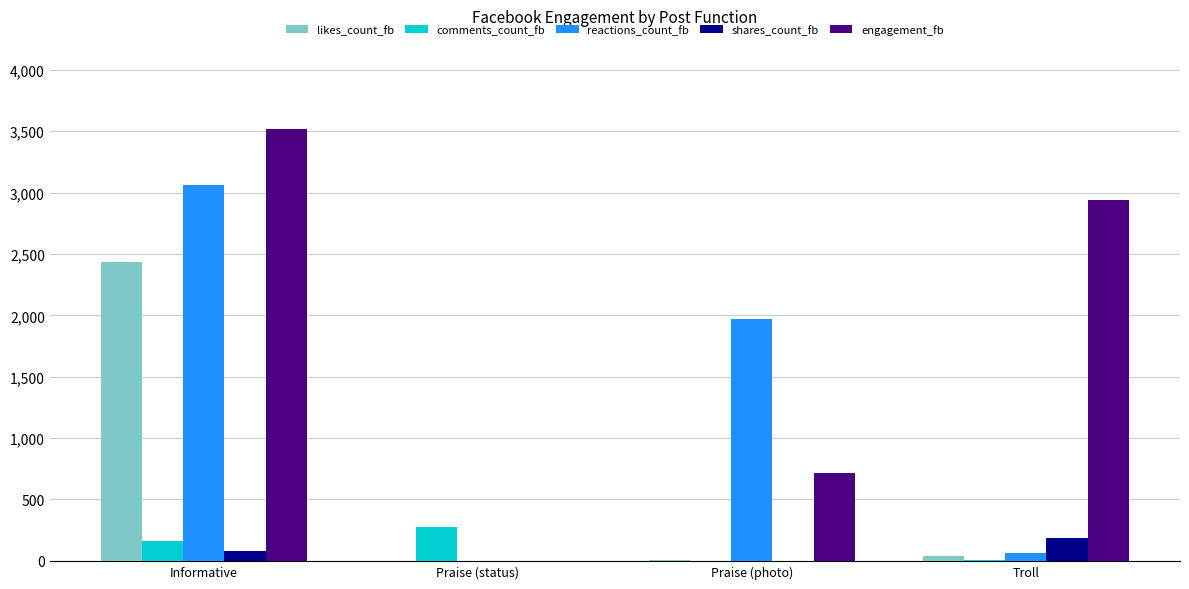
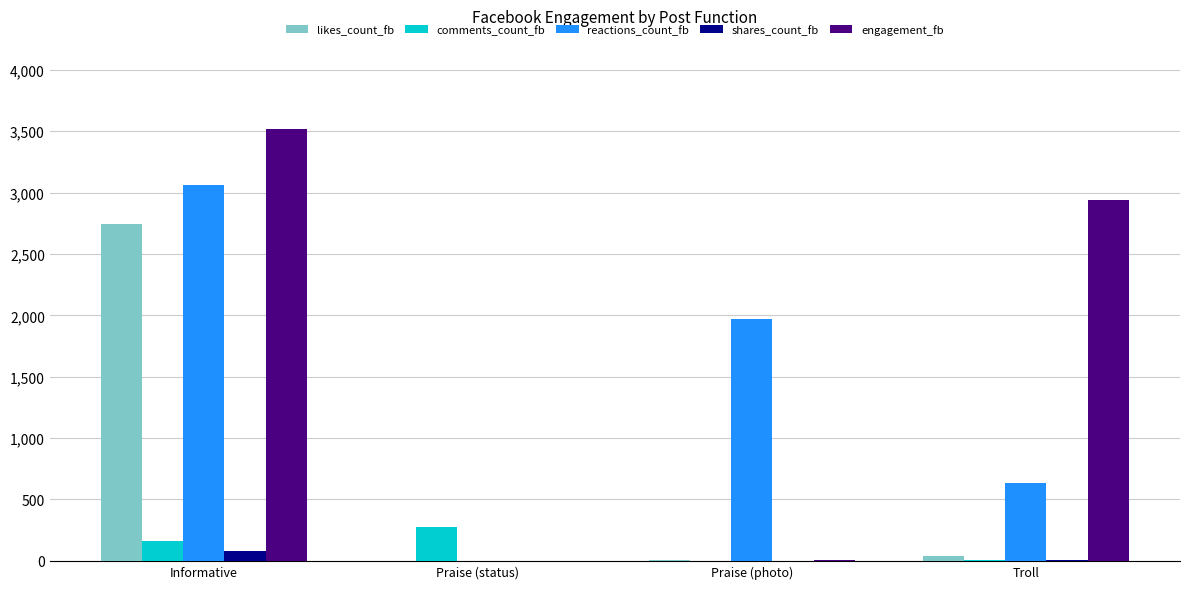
  {
    "likes_count_fb": {
-     "Informative": "2,430",
+     "Informative": "2,740",
      "Praise (status)": "0",
      "Troll": "40"
    },
    "comments_count_fb": {
      "Informative": "160",
      "Praise (status)": "280",
      "Praise (photo)": "0"
    },
    "reactions_count_fb": {
      "Informative": "3,070",
      "Praise (status)": "0",
      "Praise (photo)": "1,970",
-     "Troll": "60"
+     "Troll": "640"
    },
    "shares_count_fb": {
      "Informative": "80",
      "Praise (status)": "0",
      "Praise (photo)": "0",
-     "Troll": "190"
+     "Troll": "10"
    },
    "engagement_fb": {
      "Informative": "3,520",
-     "Praise (photo)": "710",
+     "Praise (photo)": "10",
      "Troll": "2,940"
    }
  }
